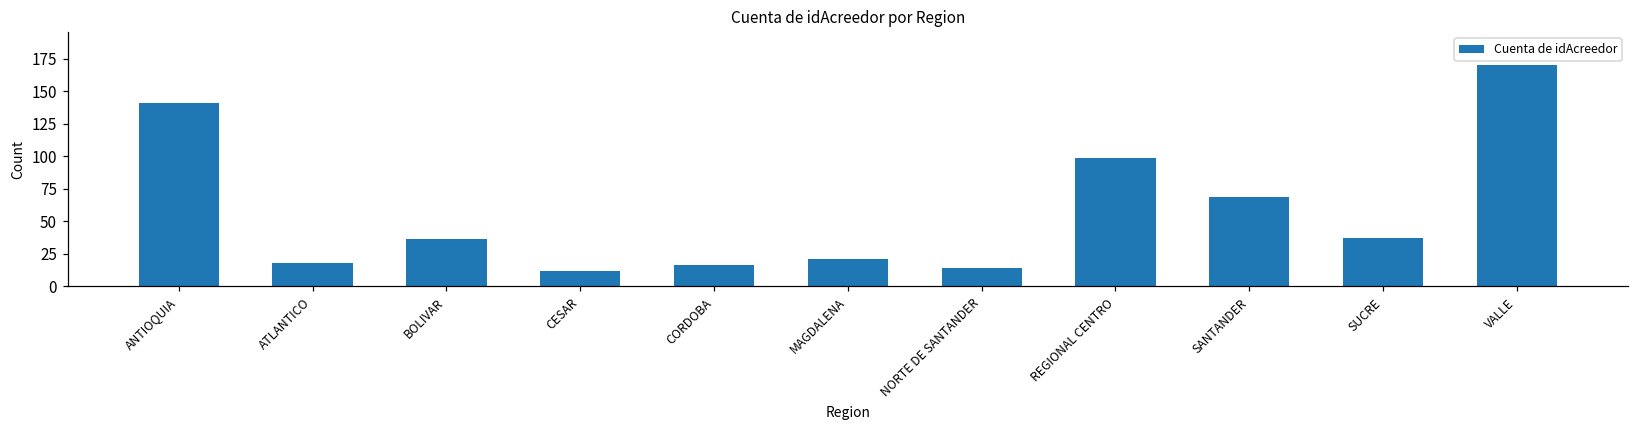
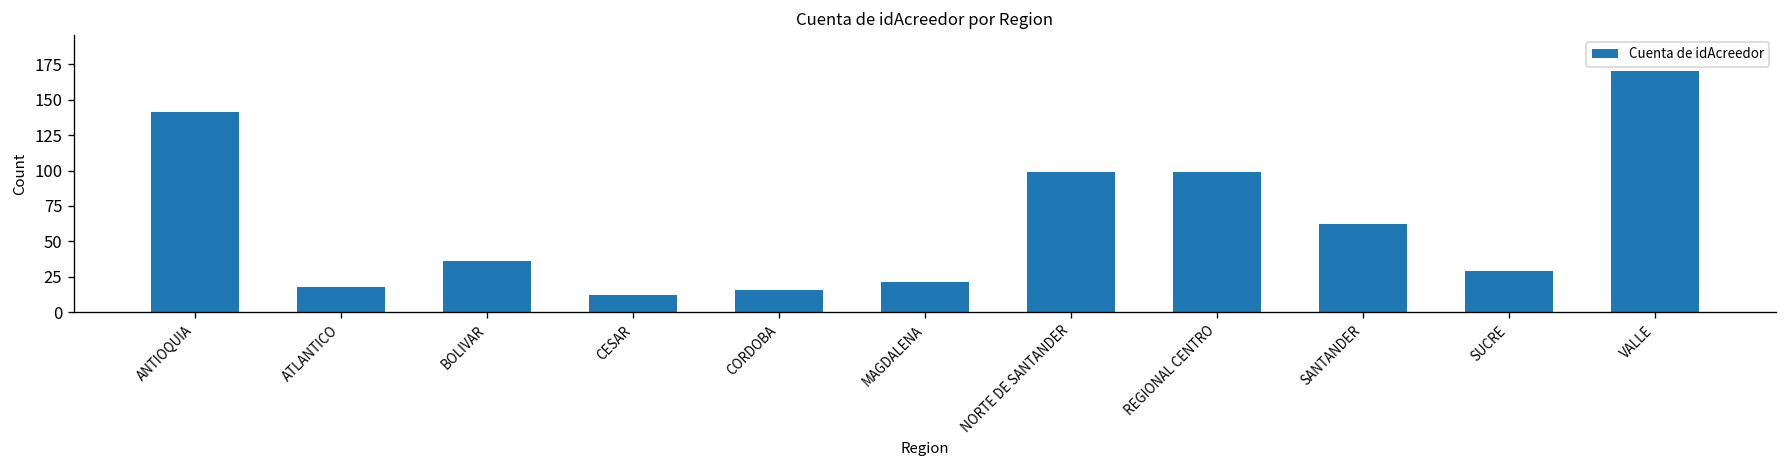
  {
    "ANTIOQUIA": 141,
    "ATLANTICO": 18,
    "BOLIVAR": 36,
    "CESAR": 12,
    "CORDOBA": 16,
    "MAGDALENA": 21,
-   "NORTE DE SANTANDER": 14,
+   "NORTE DE SANTANDER": 99,
    "REGIONAL CENTRO": 99,
-   "SANTANDER": 69,
-   "SUCRE": 37,
+   "SANTANDER": 62,
+   "SUCRE": 29,
    "VALLE": 170
  }
